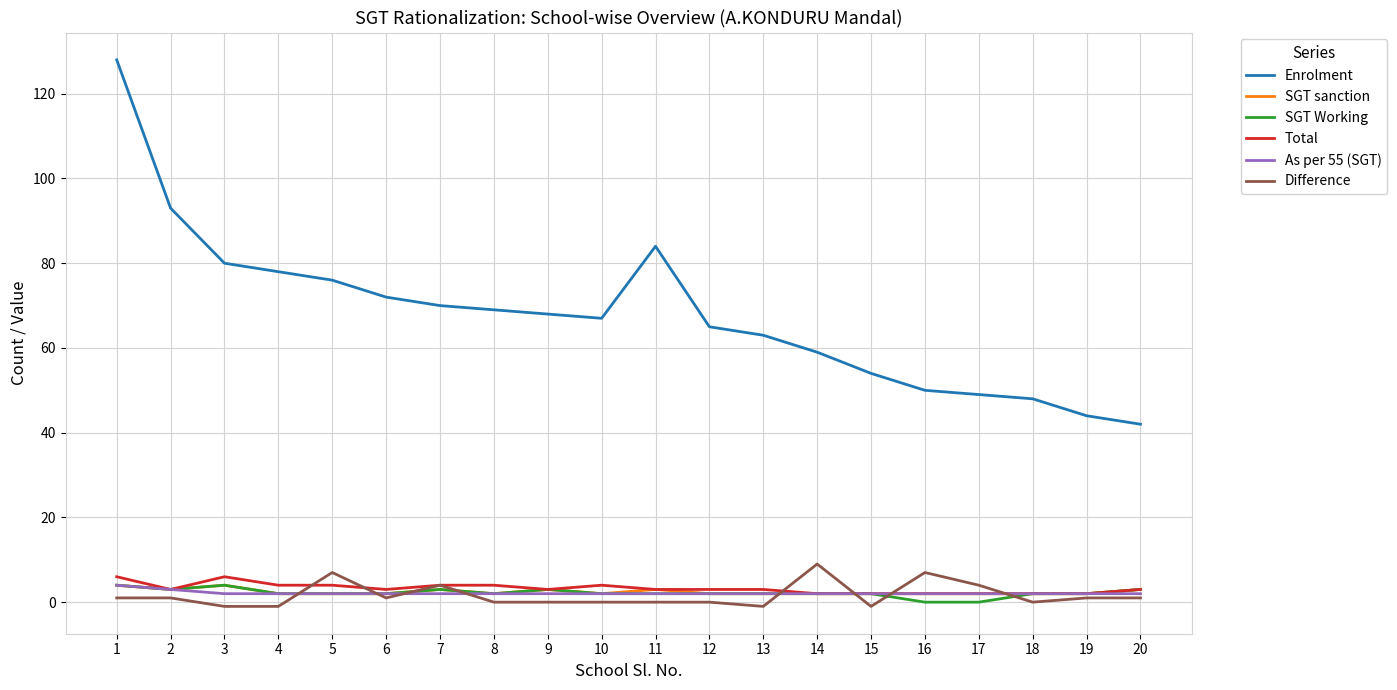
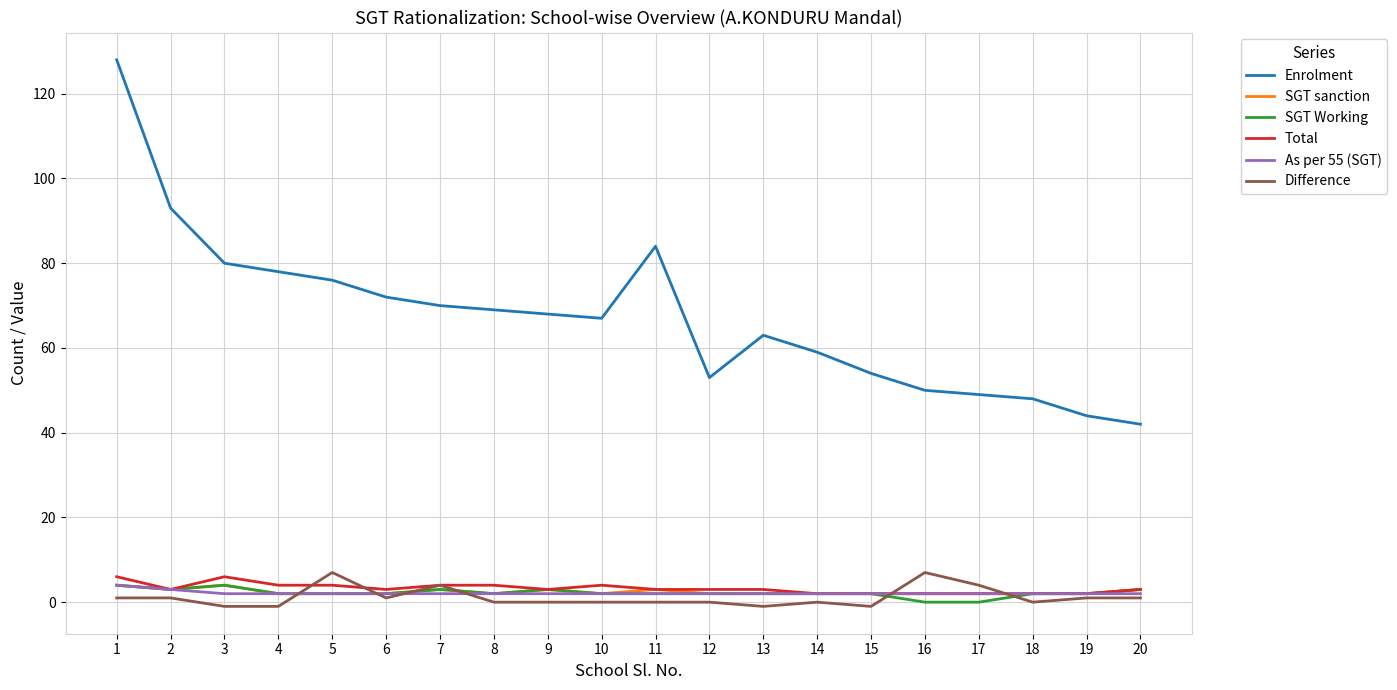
  {
    "Enrolment": {
      "1": 128,
      "2": 93,
      "3": 80,
      "4": 78,
      "5": 76,
      "6": 72,
      "7": 70,
      "8": 69,
      "9": 68,
      "10": 67,
      "11": 84,
-     "12": 65,
+     "12": 53,
      "13": 63,
      "14": 59,
      "15": 54,
      "16": 50,
      "17": 49,
      "18": 48,
      "19": 44,
      "20": 42
    },
    "SGT Working": {
      "16": 0,
      "17": 0
    },
    "Total": {
      "1": 6,
      "3": 6,
      "4": 4,
      "5": 4,
      "6": 3,
      "8": 4,
      "10": 4,
      "12": 3,
      "13": 3
    },
    "As per 55 (SGT)": {
      "3": 2,
      "7": 2,
      "9": 2,
      "20": 2
    },
    "Difference": {
      "1": 1,
      "2": 1,
      "3": -1,
      "4": -1,
      "5": 7,
      "6": 1,
      "8": 0,
      "9": 0,
      "10": 0,
      "11": 0,
      "12": 0,
      "13": -1,
-     "14": 9,
+     "14": 0,
      "15": -1,
      "16": 7,
      "17": 4,
      "18": 0,
      "19": 1,
      "20": 1
    }
  }
